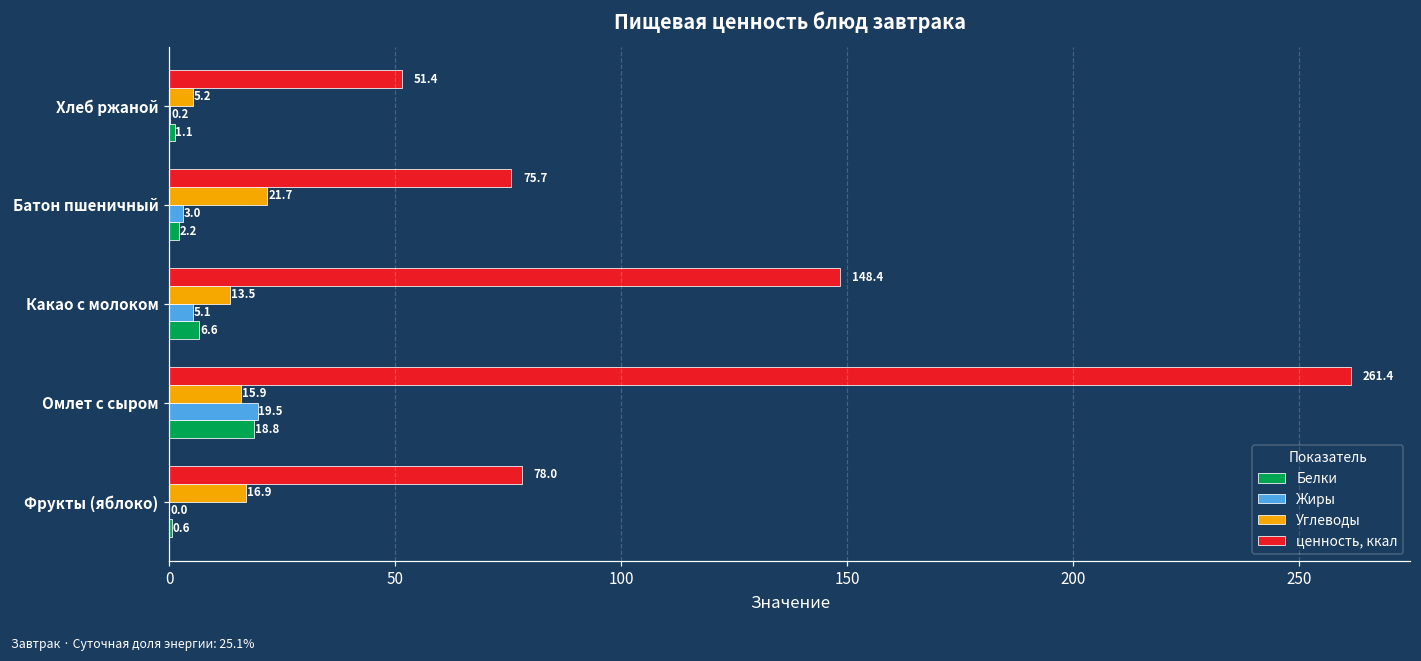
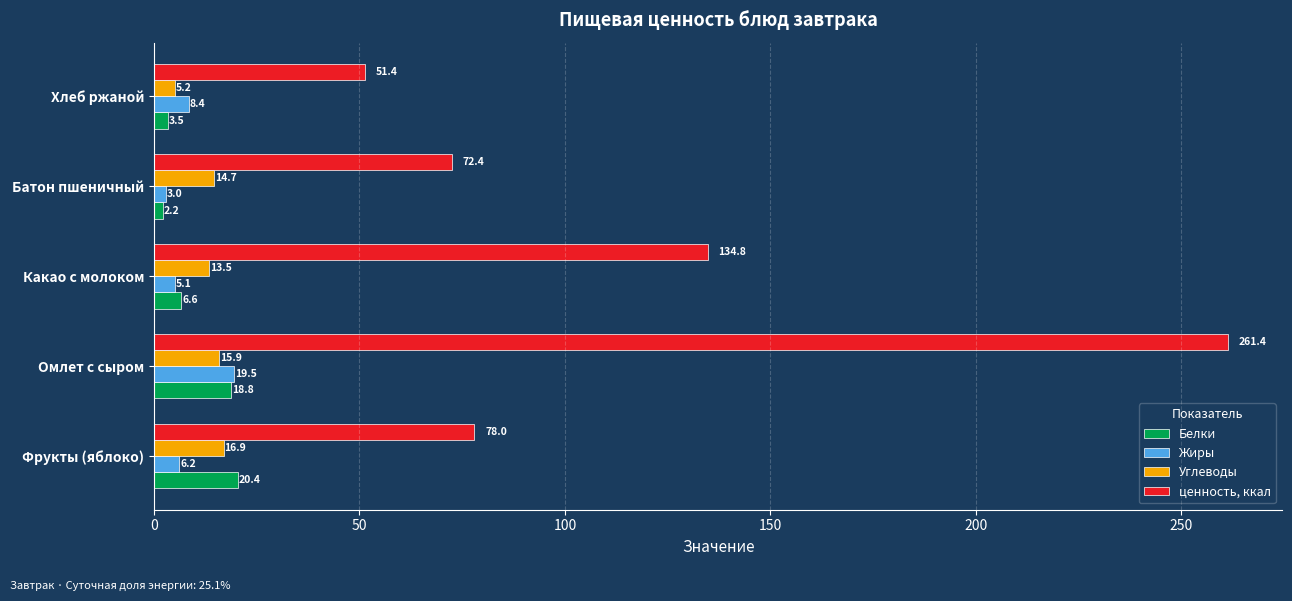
  {
    "Белки": {
-     "Хлеб ржаной": 1.1,
+     "Хлеб ржаной": 3.5,
      "Батон пшеничный": 2.2,
      "Какао с молоком": 6.6,
      "Омлет с сыром": 18.8,
-     "Фрукты (яблоко)": 0.6
+     "Фрукты (яблоко)": 20.4
    },
    "Жиры": {
-     "Хлеб ржаной": 0.2,
+     "Хлеб ржаной": 8.4,
      "Батон пшеничный": 3.0,
      "Какао с молоком": 5.1,
      "Омлет с сыром": 19.5,
-     "Фрукты (яблоко)": 0.0
+     "Фрукты (яблоко)": 6.2
    },
    "Углеводы": {
      "Хлеб ржаной": 5.2,
-     "Батон пшеничный": 21.7,
+     "Батон пшеничный": 14.7,
      "Какао с молоком": 13.5,
      "Омлет с сыром": 15.9,
      "Фрукты (яблоко)": 16.9
    },
    "ценность, ккал": {
      "Хлеб ржаной": 51.4,
-     "Батон пшеничный": 75.7,
-     "Какао с молоком": 148.4,
+     "Батон пшеничный": 72.4,
+     "Какао с молоком": 134.8,
      "Омлет с сыром": 261.4,
      "Фрукты (яблоко)": 78.0
    }
  }
